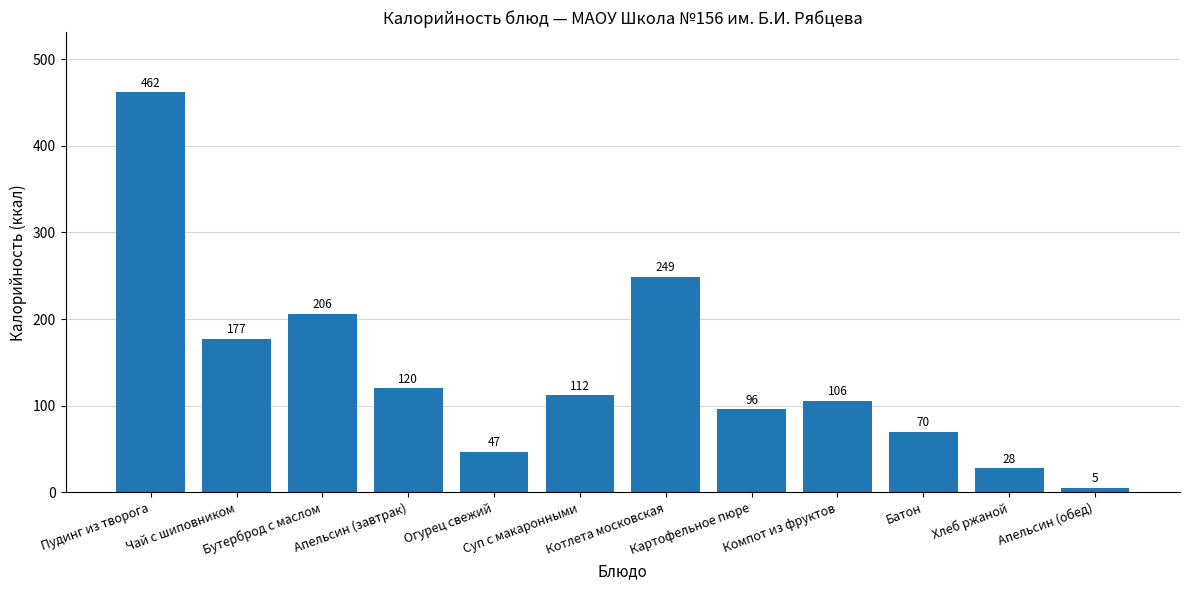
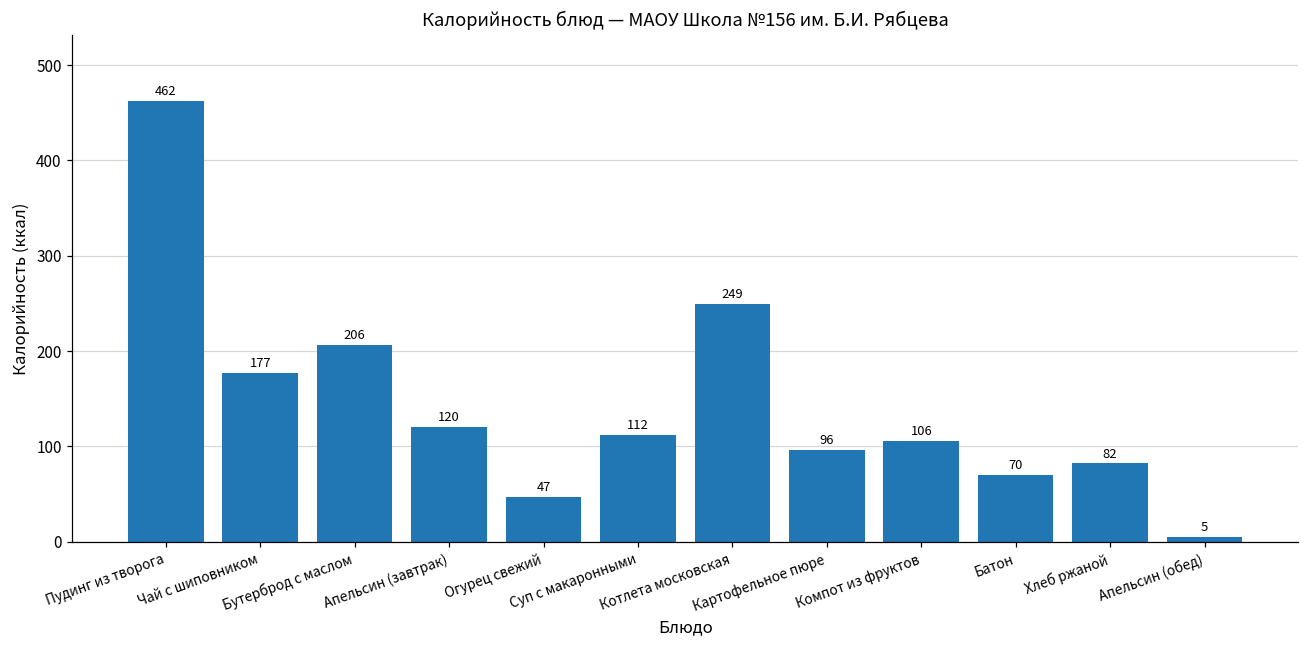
  {
    "Пудинг из творога": 462,
    "Чай с шиповником": 177,
    "Бутерброд с маслом": 206,
    "Апельсин (завтрак)": 120,
    "Огурец свежий": 47,
    "Суп с макаронными": 112,
    "Котлета московская": 249,
    "Картофельное пюре": 96,
    "Компот из фруктов": 106,
    "Батон": 70,
-   "Хлеб ржаной": 28,
+   "Хлеб ржаной": 82,
    "Апельсин (обед)": 5
  }
